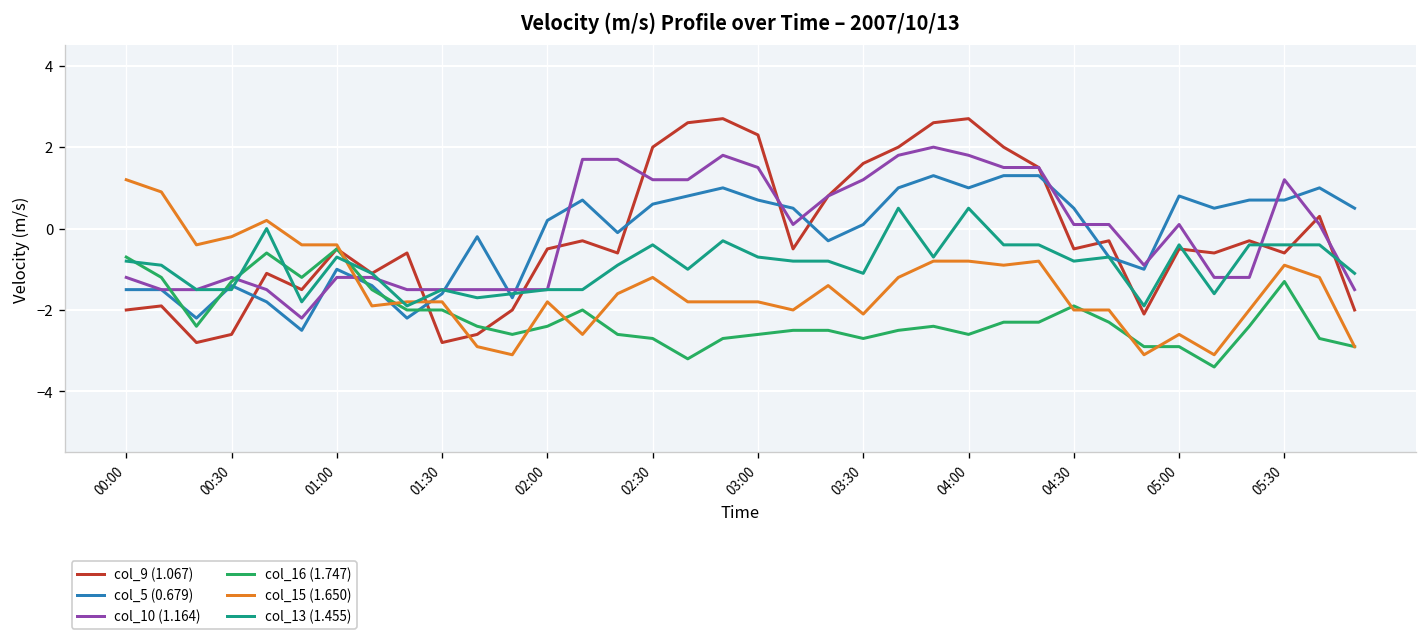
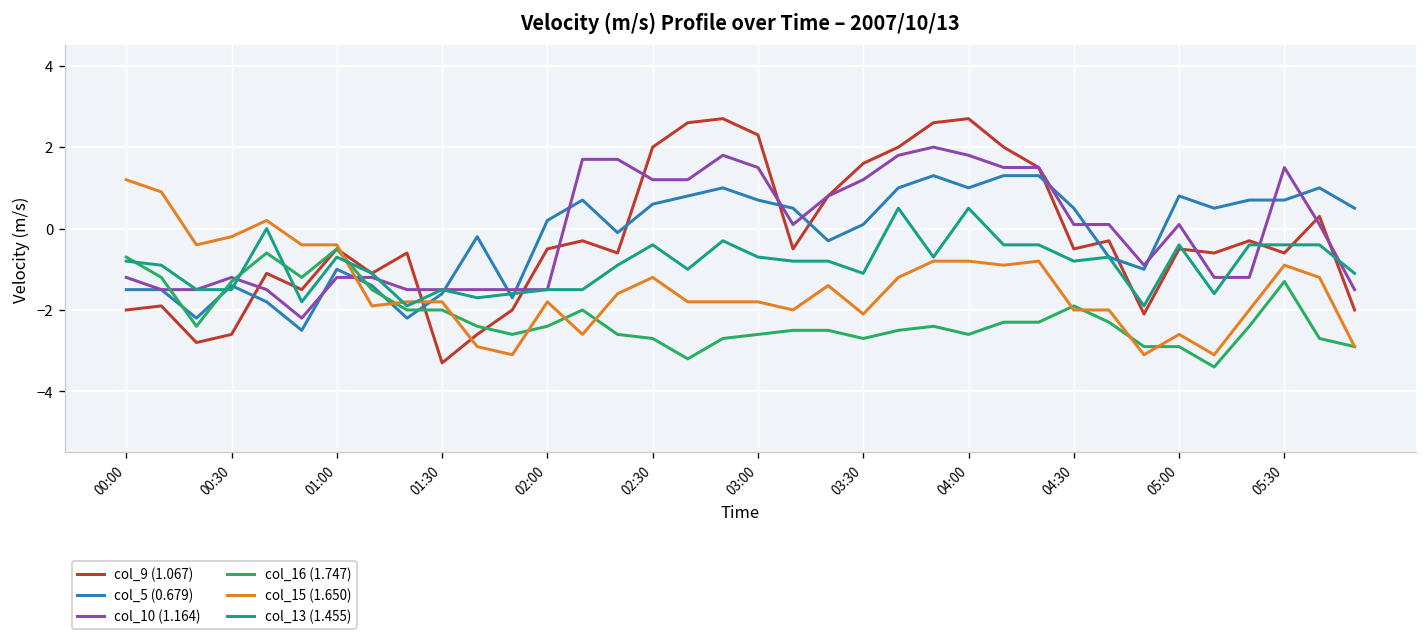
  {
    "col_9 (1.067)": {
      "00:00": -2.0,
      "00:30": -2.6,
-     "01:30": -2.8,
+     "01:30": -3.3,
      "02:00": -0.5,
      "02:30": 2.0,
      "03:00": 2.3,
      "03:30": 1.6,
      "04:00": 2.7,
      "04:30": -0.5,
      "05:00": -0.5,
      "05:30": -0.6
    },
    "col_5 (0.679)": {
      "00:00": -1.5,
      "00:30": -1.4,
      "01:00": -1.0,
      "01:30": -1.6,
      "02:00": 0.2,
      "02:30": 0.6,
      "03:00": 0.7,
      "03:30": 0.1,
      "04:00": 1.0,
      "04:30": 0.5,
      "05:00": 0.8,
      "05:30": 0.7
    },
    "col_10 (1.164)": {
      "00:00": -1.2,
      "00:30": -1.2,
      "01:00": -1.2,
      "02:30": 1.2,
      "03:00": 1.5,
      "03:30": 1.2,
      "04:00": 1.8,
      "04:30": 0.1,
      "05:00": 0.1,
-     "05:30": 1.2
+     "05:30": 1.5
    },
    "col_15 (1.650)": {
      "00:00": 1.2,
      "00:30": -0.2,
      "01:00": -0.4,
      "01:30": -1.8,
      "02:00": -1.8,
      "02:30": -1.2,
      "03:00": -1.8,
      "03:30": -2.1,
      "04:00": -0.8,
      "04:30": -2.0,
      "05:00": -2.6,
      "05:30": -0.9
    }
  }
